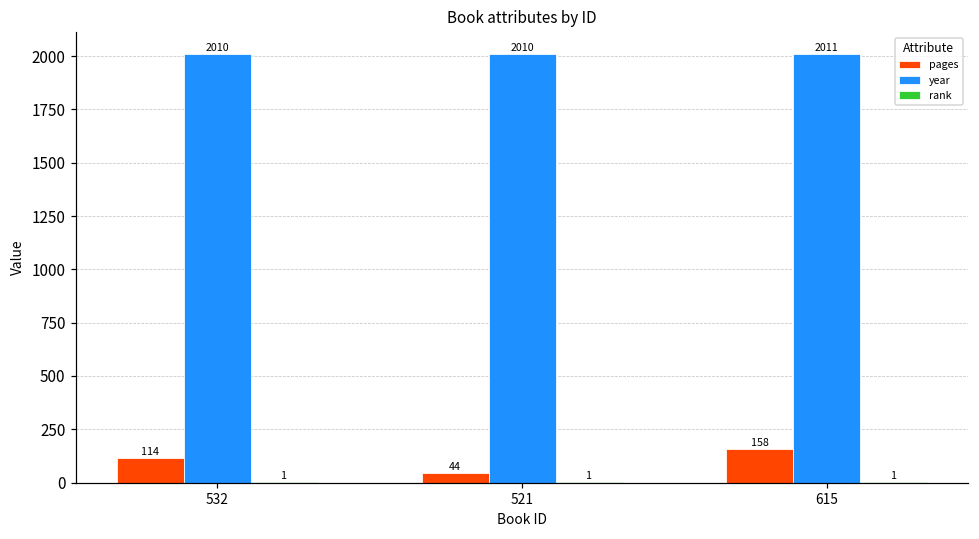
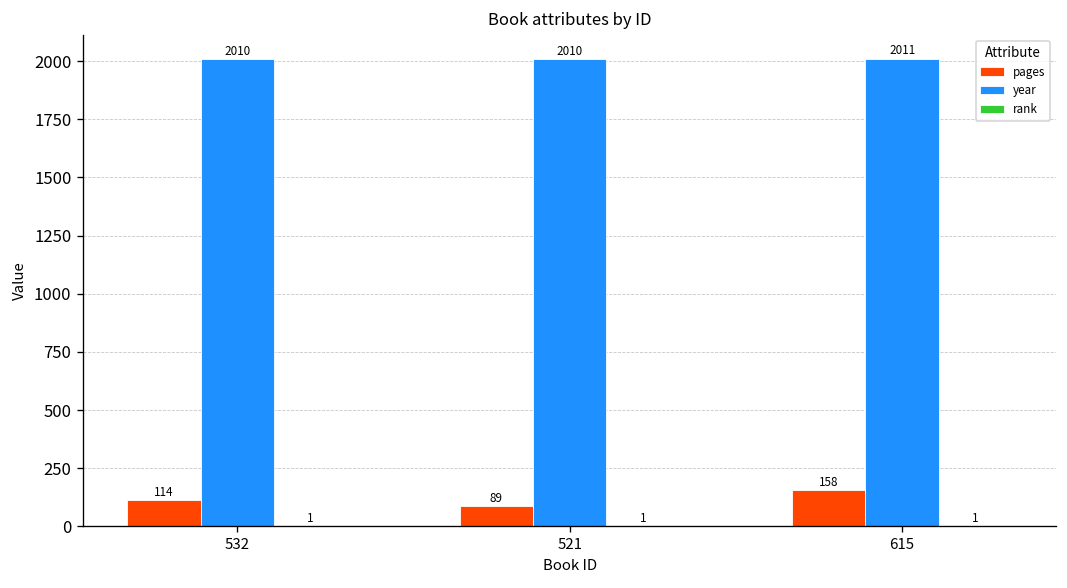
  {
    "pages": {
      "532": 114,
-     "521": 44,
+     "521": 89,
      "615": 158
    },
    "year": {
      "532": 2010,
      "521": 2010,
      "615": 2011
    },
    "rank": {
      "532": 1,
      "521": 1,
      "615": 1
    }
  }
